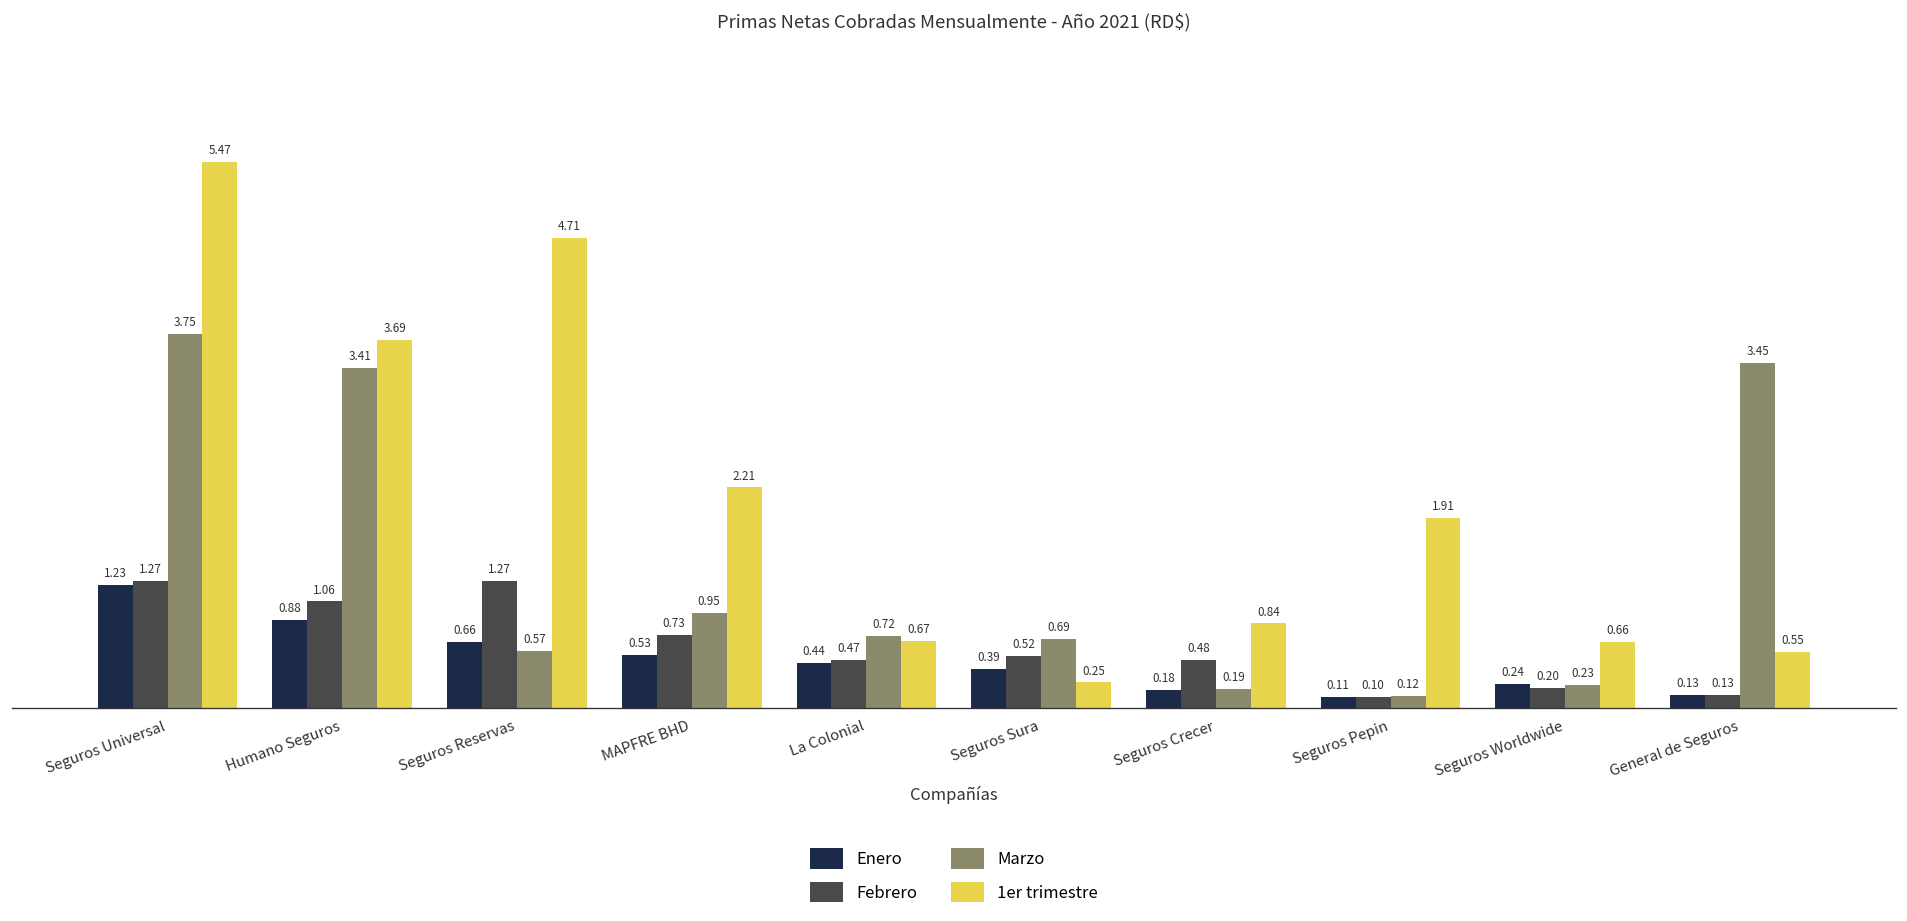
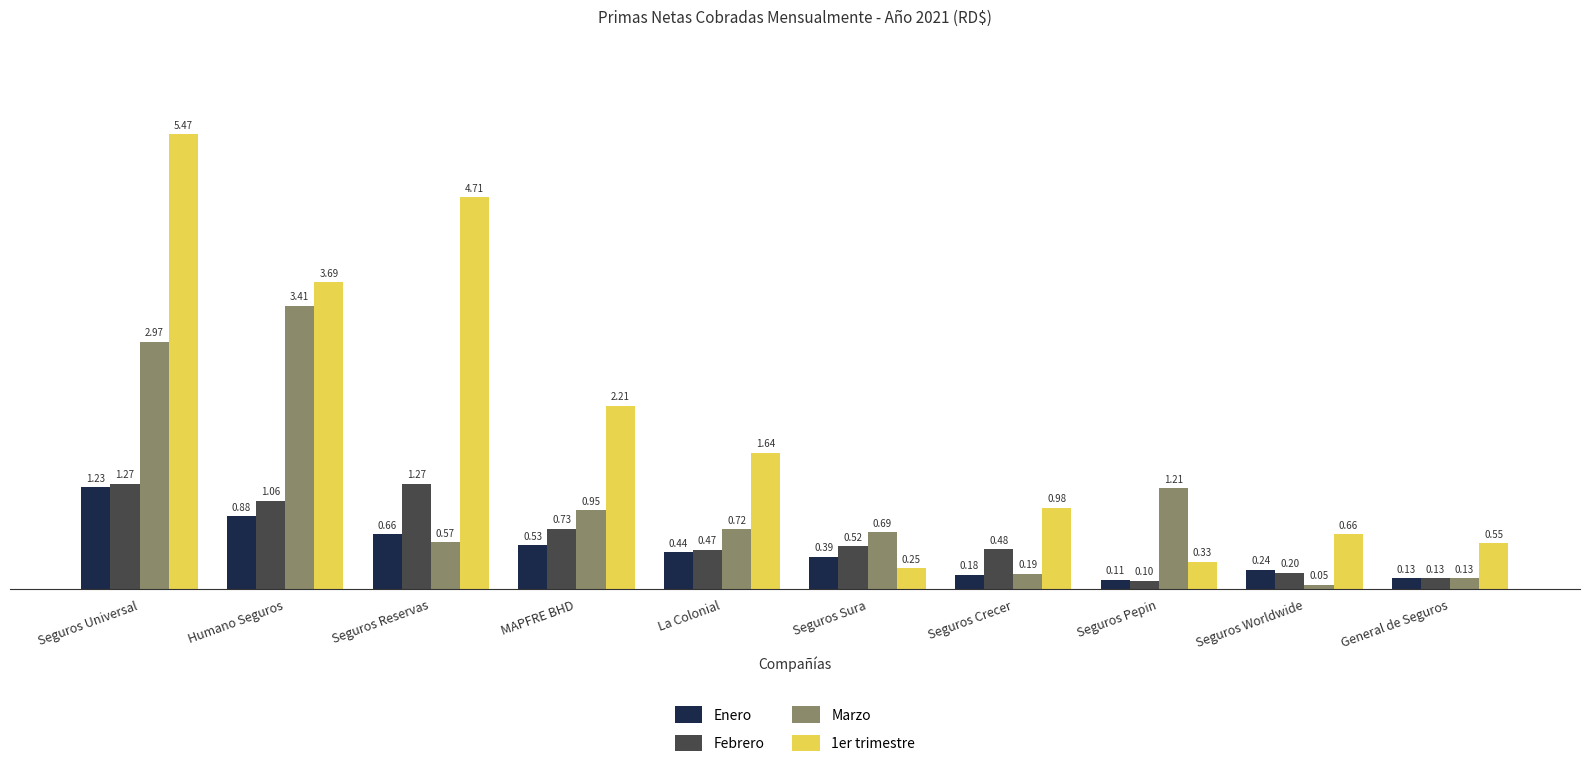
  {
    "Marzo": {
-     "Seguros Universal": 3.75,
-     "Seguros Pepin": 0.12,
-     "Seguros Worldwide": 0.23,
-     "General de Seguros": 3.45
+     "Seguros Universal": 2.97,
+     "Seguros Pepin": 1.21,
+     "Seguros Worldwide": 0.05,
+     "General de Seguros": 0.13
    },
    "1er trimestre": {
-     "La Colonial": 0.67,
-     "Seguros Crecer": 0.84,
-     "Seguros Pepin": 1.91
+     "La Colonial": 1.64,
+     "Seguros Crecer": 0.98,
+     "Seguros Pepin": 0.33
    }
  }
